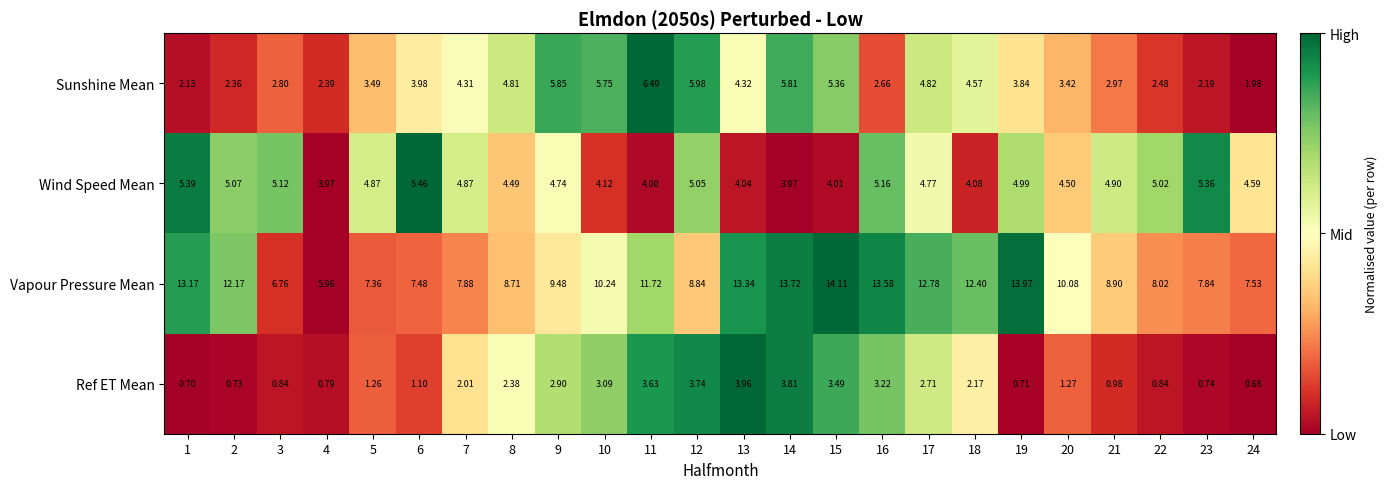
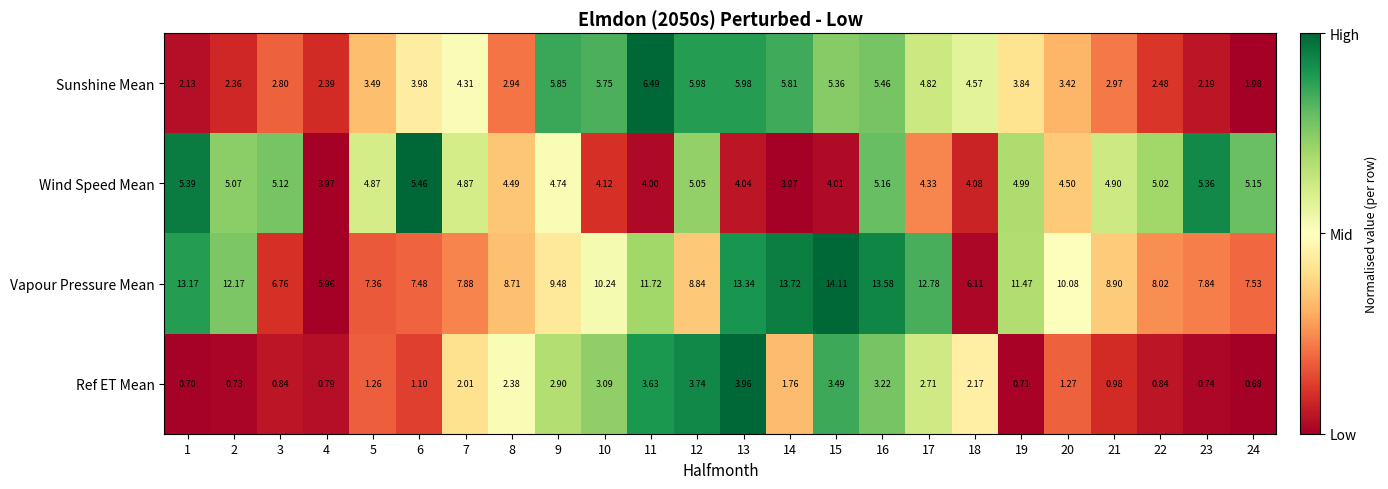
  {
    "Sunshine Mean": {
      "1": 2.13,
      "2": 2.36,
      "3": 2.80,
      "4": 2.39,
      "5": 3.49,
      "6": 3.98,
      "7": 4.31,
-     "8": 4.81,
+     "8": 2.94,
      "9": 5.85,
      "10": 5.75,
      "11": 6.49,
      "12": 5.98,
-     "13": 4.32,
+     "13": 5.98,
      "14": 5.81,
      "15": 5.36,
-     "16": 2.66,
+     "16": 5.46,
      "17": 4.82,
      "18": 4.57,
      "19": 3.84,
      "20": 3.42,
      "21": 2.97,
      "22": 2.48,
      "23": 2.19,
      "24": 1.98
    },
    "Wind Speed Mean": {
      "1": 5.39,
      "2": 5.07,
      "3": 5.12,
      "4": 3.97,
      "5": 4.87,
      "6": 5.46,
      "7": 4.87,
      "8": 4.49,
      "9": 4.74,
      "10": 4.12,
      "11": 4.00,
      "12": 5.05,
      "13": 4.04,
      "14": 3.97,
      "15": 4.01,
      "16": 5.16,
-     "17": 4.77,
+     "17": 4.33,
      "18": 4.08,
      "19": 4.99,
      "20": 4.50,
      "21": 4.90,
      "22": 5.02,
      "23": 5.36,
-     "24": 4.59
+     "24": 5.15
    },
    "Vapour Pressure Mean": {
      "1": 13.17,
      "2": 12.17,
      "3": 6.76,
      "4": 5.96,
      "5": 7.36,
      "6": 7.48,
      "7": 7.88,
      "8": 8.71,
      "9": 9.48,
      "10": 10.24,
      "11": 11.72,
      "12": 8.84,
      "13": 13.34,
      "14": 13.72,
      "15": 14.11,
      "16": 13.58,
      "17": 12.78,
-     "18": 12.40,
-     "19": 13.97,
+     "18": 6.11,
+     "19": 11.47,
      "20": 10.08,
      "21": 8.90,
      "22": 8.02,
      "23": 7.84,
      "24": 7.53
    },
    "Ref ET Mean": {
      "1": 0.70,
      "2": 0.73,
      "3": 0.84,
      "4": 0.79,
      "5": 1.26,
      "6": 1.10,
      "7": 2.01,
      "8": 2.38,
      "9": 2.90,
      "10": 3.09,
      "11": 3.63,
      "12": 3.74,
      "13": 3.96,
-     "14": 3.81,
+     "14": 1.76,
      "15": 3.49,
      "16": 3.22,
      "17": 2.71,
      "18": 2.17,
      "19": 0.71,
      "20": 1.27,
      "21": 0.98,
      "22": 0.84,
      "23": 0.74,
      "24": 0.68
    }
  }
